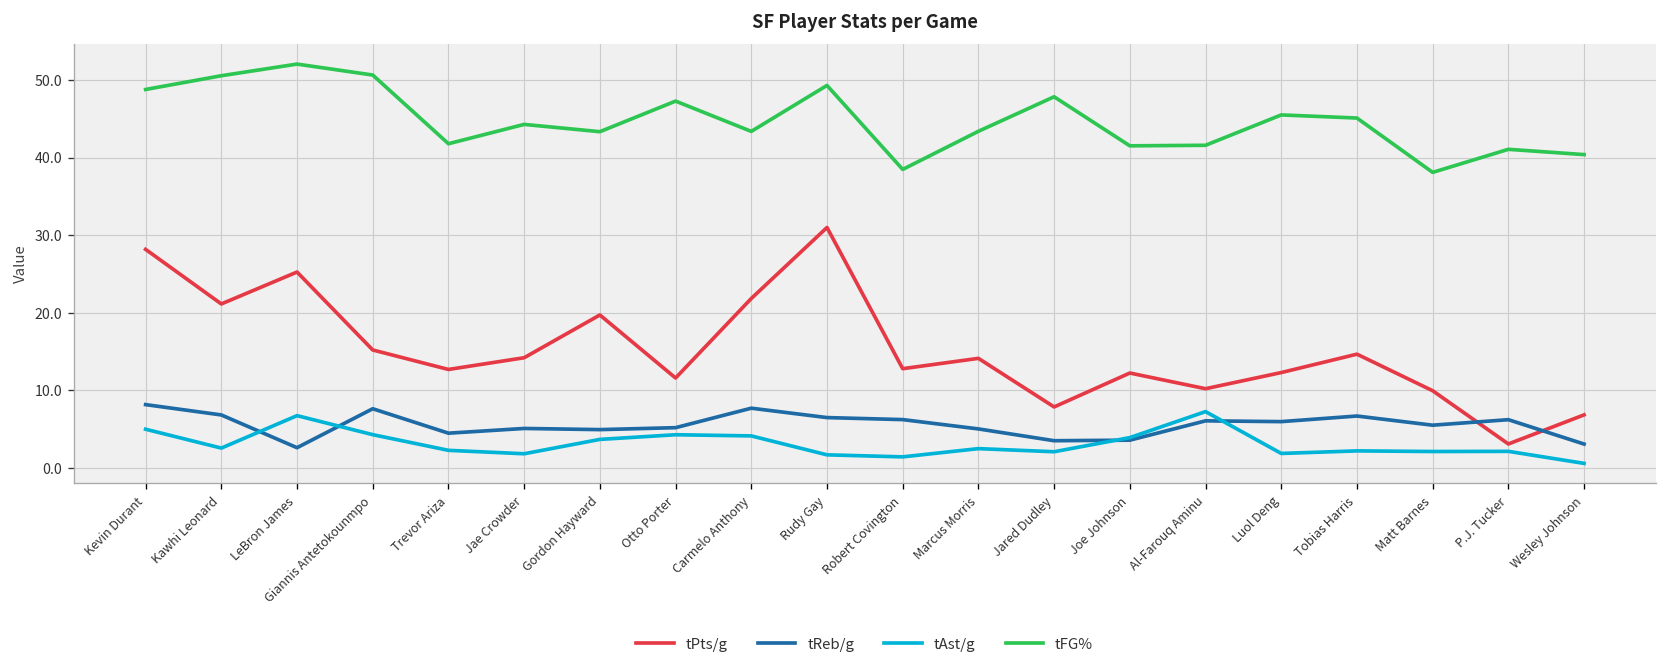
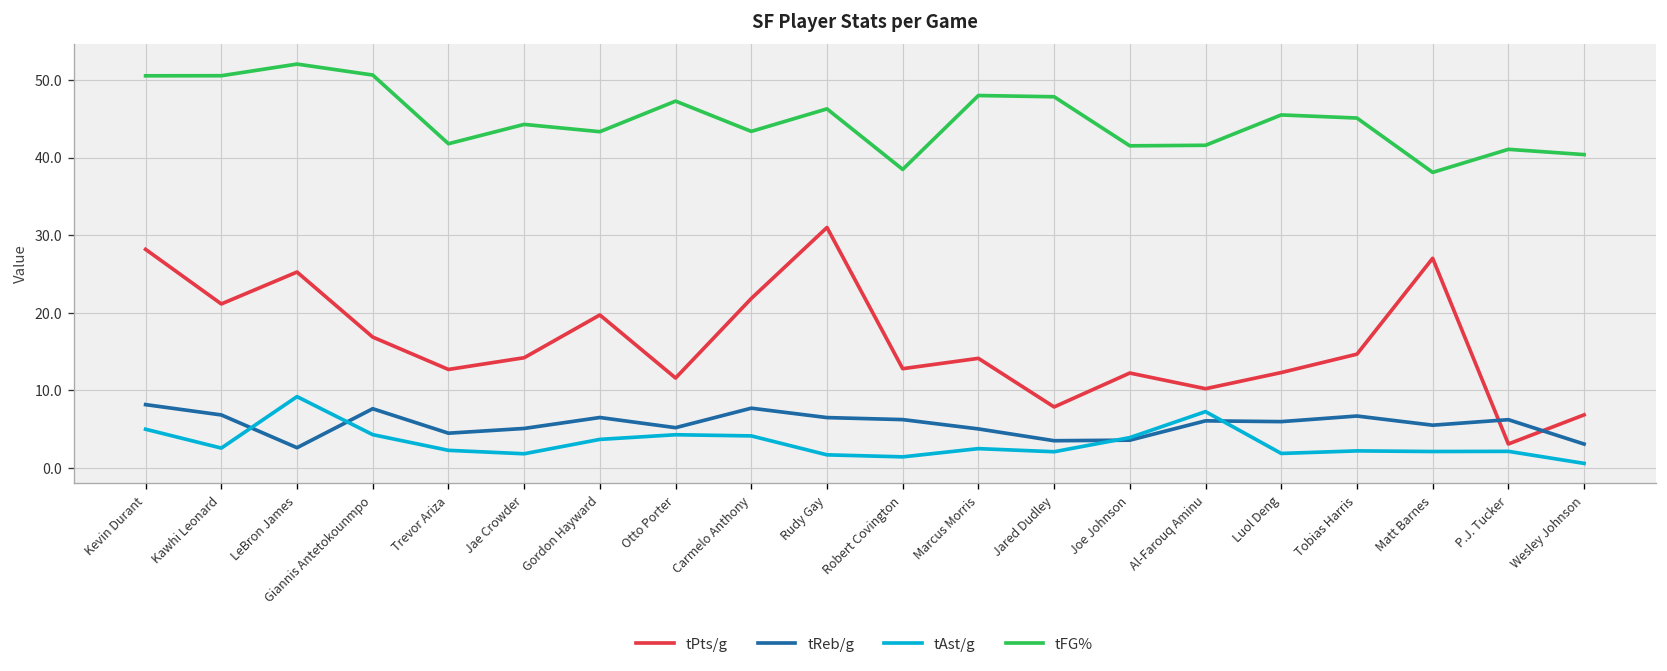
  {
    "tPts/g": {
      "Kevin Durant": 28,
      "Kawhi Leonard": 21,
      "LeBron James": 25,
-     "Giannis Antetokounmpo": 15,
+     "Giannis Antetokounmpo": 17,
      "Trevor Ariza": 13,
      "Jae Crowder": 14,
      "Gordon Hayward": 20,
      "Otto Porter": 12,
      "Carmelo Anthony": 22,
      "Rudy Gay": 31,
      "Robert Covington": 13,
      "Marcus Morris": 14,
      "Jared Dudley": 8,
      "Joe Johnson": 12,
      "Al-Farouq Aminu": 10,
      "Luol Deng": 12,
      "Tobias Harris": 15,
-     "Matt Barnes": 10,
+     "Matt Barnes": 27,
      "P.J. Tucker": 3,
      "Wesley Johnson": 7
    },
    "tReb/g": {
      "Kevin Durant": 8,
      "Kawhi Leonard": 7,
      "LeBron James": 3,
      "Giannis Antetokounmpo": 8,
      "Trevor Ariza": 5,
      "Jae Crowder": 5,
-     "Gordon Hayward": 5,
+     "Gordon Hayward": 7,
      "Otto Porter": 5,
      "Carmelo Anthony": 8,
      "Rudy Gay": 7,
      "Robert Covington": 6,
      "Marcus Morris": 5,
      "Jared Dudley": 4,
      "Al-Farouq Aminu": 6,
      "Luol Deng": 6,
      "Tobias Harris": 7,
      "Matt Barnes": 6,
      "P.J. Tucker": 6,
      "Wesley Johnson": 3
    },
    "tAst/g": {
      "Kevin Durant": 5,
      "Kawhi Leonard": 3,
-     "LeBron James": 7,
+     "LeBron James": 9,
      "Giannis Antetokounmpo": 4,
      "Trevor Ariza": 2,
      "Jae Crowder": 2,
      "Gordon Hayward": 4,
      "Otto Porter": 4,
      "Carmelo Anthony": 4,
      "Rudy Gay": 2,
      "Robert Covington": 1,
      "Marcus Morris": 3,
      "Jared Dudley": 2,
      "Al-Farouq Aminu": 7,
      "Luol Deng": 2,
      "Tobias Harris": 2,
      "Matt Barnes": 2,
      "P.J. Tucker": 2,
      "Wesley Johnson": 1
    },
    "tFG%": {
-     "Kevin Durant": 49,
+     "Kevin Durant": 51,
      "Kawhi Leonard": 51,
      "LeBron James": 52,
      "Giannis Antetokounmpo": 51,
      "Trevor Ariza": 42,
      "Jae Crowder": 44,
      "Gordon Hayward": 43,
      "Otto Porter": 47,
      "Carmelo Anthony": 43,
-     "Rudy Gay": 49,
+     "Rudy Gay": 46,
      "Robert Covington": 38,
-     "Marcus Morris": 43,
+     "Marcus Morris": 48,
      "Jared Dudley": 48,
      "Joe Johnson": 42,
      "Al-Farouq Aminu": 42,
      "Luol Deng": 46,
      "Tobias Harris": 45,
      "Matt Barnes": 38,
      "P.J. Tucker": 41,
      "Wesley Johnson": 40
    }
  }
